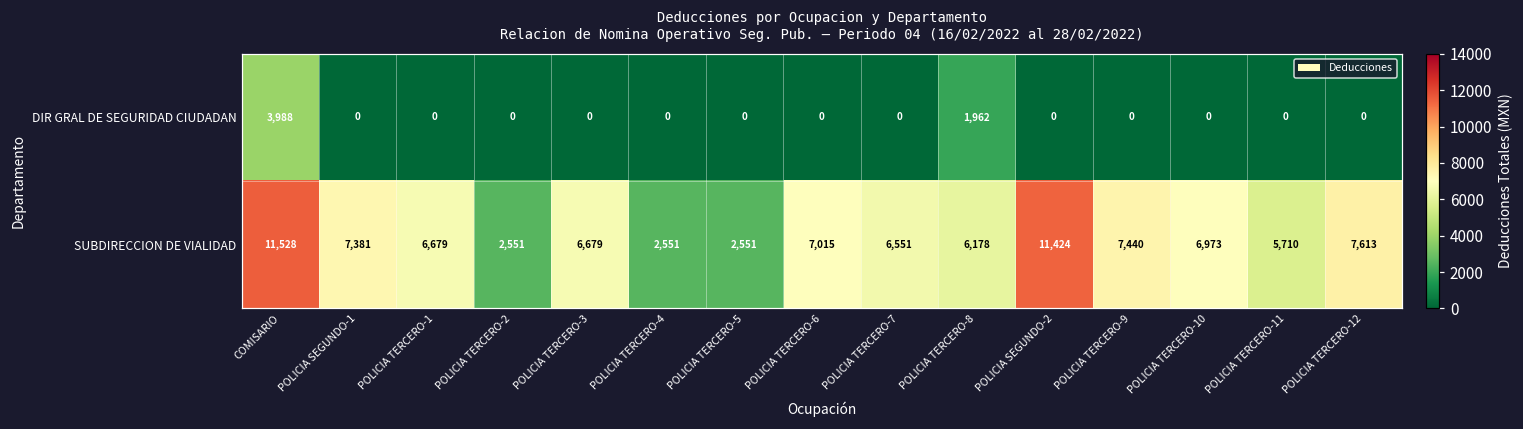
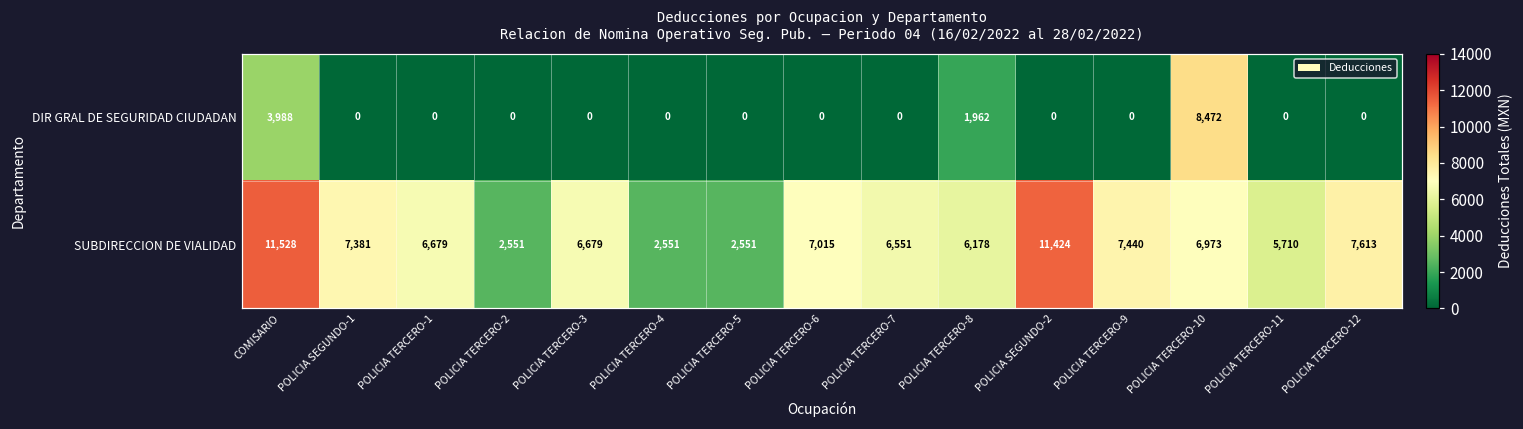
  {
    "DIR GRAL DE SEGURIDAD CIUDADAN": {
      "COMISARIO": "3,988",
      "POLICIA SEGUNDO-1": "0",
      "POLICIA TERCERO-1": "0",
      "POLICIA TERCERO-2": "0",
      "POLICIA TERCERO-3": "0",
      "POLICIA TERCERO-4": "0",
      "POLICIA TERCERO-5": "0",
      "POLICIA TERCERO-6": "0",
      "POLICIA TERCERO-7": "0",
      "POLICIA TERCERO-8": "1,962",
      "POLICIA SEGUNDO-2": "0",
      "POLICIA TERCERO-9": "0",
-     "POLICIA TERCERO-10": "0",
+     "POLICIA TERCERO-10": "8,472",
      "POLICIA TERCERO-11": "0",
      "POLICIA TERCERO-12": "0"
    },
    "SUBDIRECCION DE VIALIDAD": {
      "COMISARIO": "11,528",
      "POLICIA SEGUNDO-1": "7,381",
      "POLICIA TERCERO-1": "6,679",
      "POLICIA TERCERO-2": "2,551",
      "POLICIA TERCERO-3": "6,679",
      "POLICIA TERCERO-4": "2,551",
      "POLICIA TERCERO-5": "2,551",
      "POLICIA TERCERO-6": "7,015",
      "POLICIA TERCERO-7": "6,551",
      "POLICIA TERCERO-8": "6,178",
      "POLICIA SEGUNDO-2": "11,424",
      "POLICIA TERCERO-9": "7,440",
      "POLICIA TERCERO-10": "6,973",
      "POLICIA TERCERO-11": "5,710",
      "POLICIA TERCERO-12": "7,613"
    }
  }
